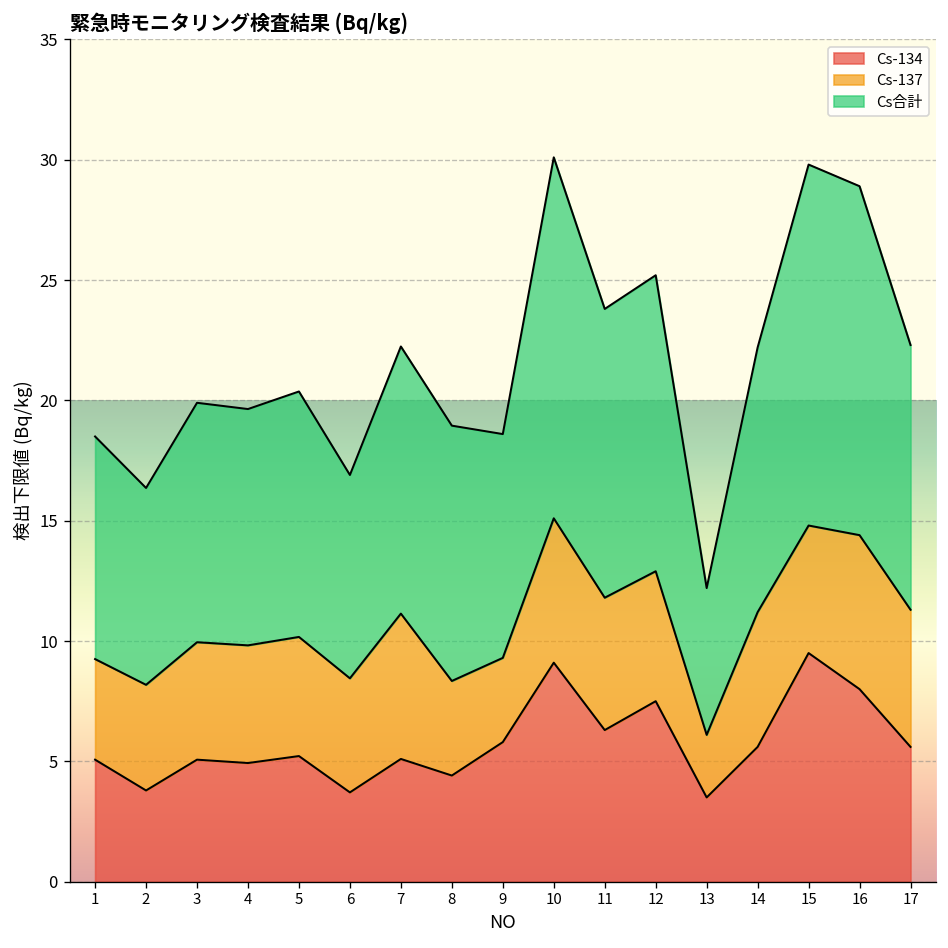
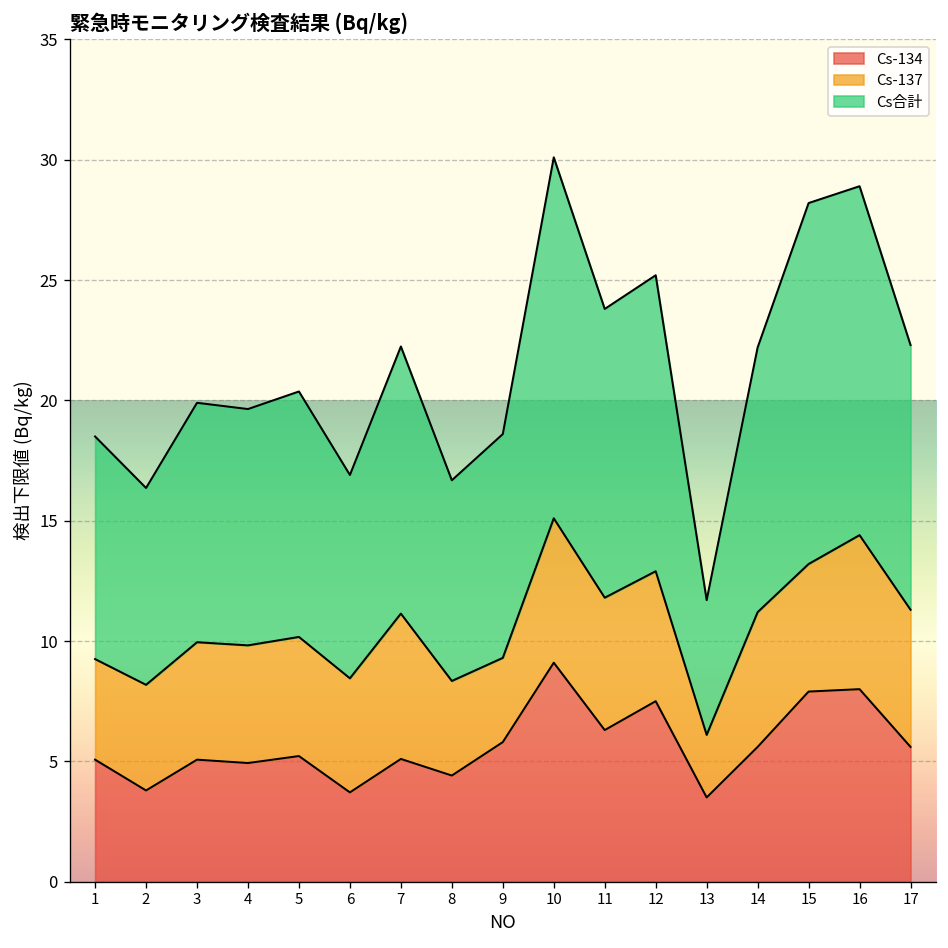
  {
    "Cs-134": {
      "1": 5.1,
      "2": 3.8,
      "3": 5.1,
      "4": 4.9,
      "5": 5.2,
      "6": 3.7,
      "7": 5.1,
      "8": 4.4,
      "9": 5.8,
      "10": 9.1,
      "11": 6.3,
      "12": 7.5,
      "13": 3.5,
      "14": 5.6,
-     "15": 9.5,
+     "15": 7.9,
      "16": 8.0,
      "17": 5.6
    },
    "Cs-137": {
      "1": 4.2,
      "2": 4.4,
      "3": 4.9,
      "4": 4.9,
      "5": 5.0,
      "6": 4.7,
      "7": 6.0,
      "8": 3.9,
      "9": 3.5,
      "10": 6.0,
      "11": 5.5,
      "12": 5.4,
      "13": 2.6,
      "14": 5.6,
      "15": 5.3,
      "16": 6.4,
      "17": 5.7
    },
    "Cs合計": {
      "1": 9.3,
      "2": 8.2,
      "3": 10.0,
      "4": 9.8,
      "5": 10.2,
      "6": 8.5,
      "7": 11.1,
-     "8": 10.6,
+     "8": 8.3,
      "9": 9.3,
      "10": 15.0,
      "11": 12.0,
      "12": 12.3,
-     "13": 6.1,
+     "13": 5.6,
      "14": 11.0,
      "15": 15.0,
      "16": 14.5,
      "17": 11.0
    }
  }
